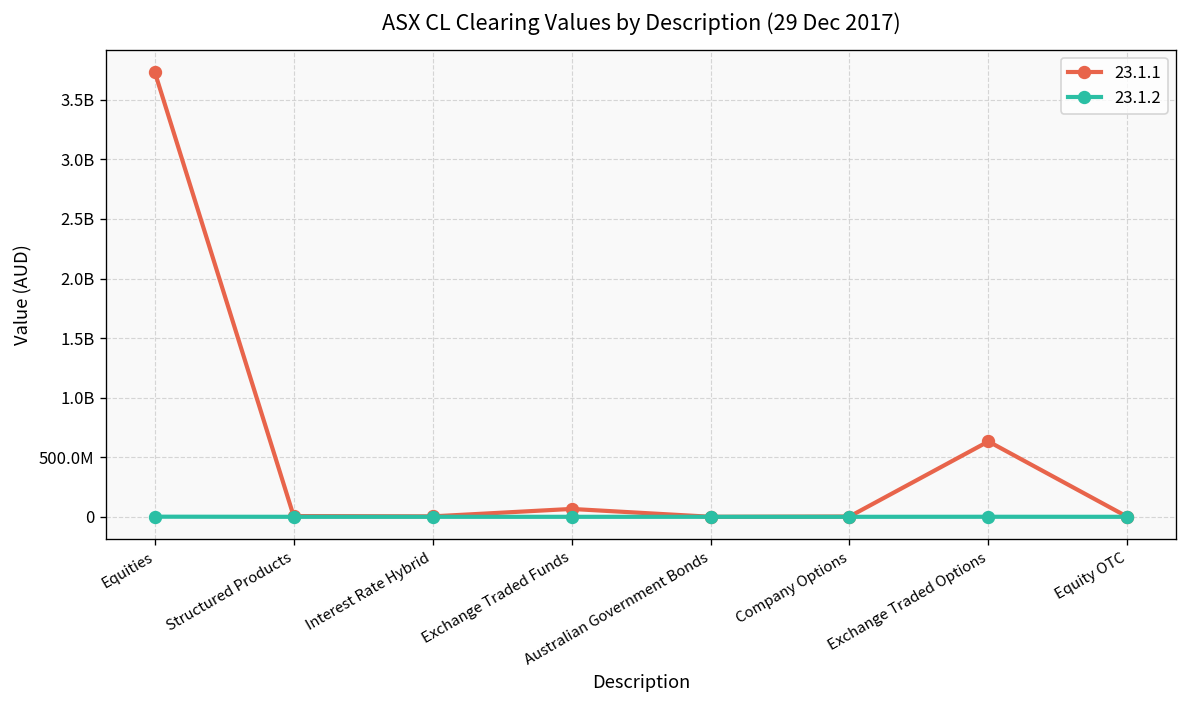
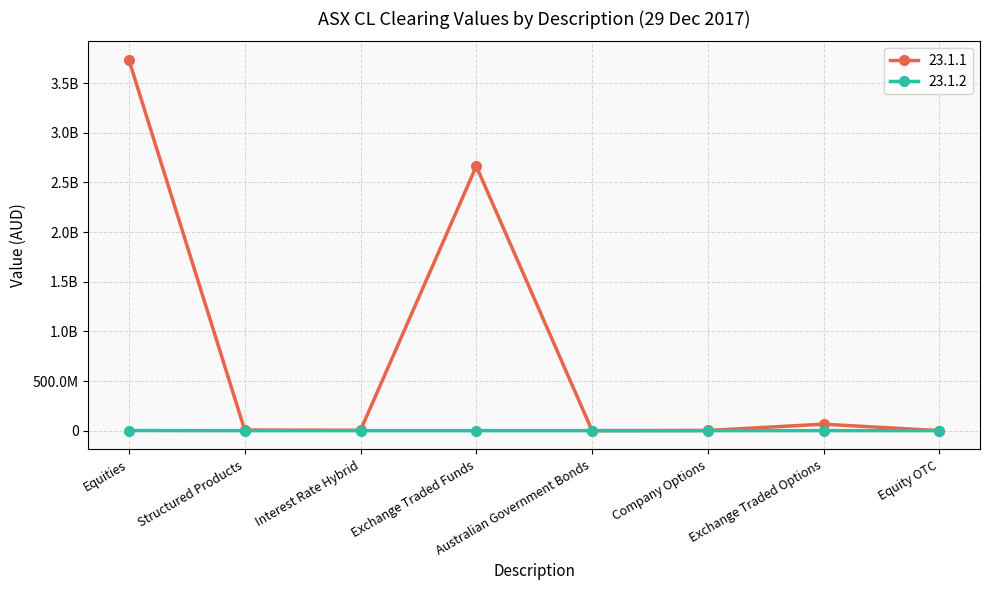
  {
    "23.1.1": {
      "Equities": 3700000000,
-     "Exchange Traded Funds": 100000000,
-     "Exchange Traded Options": 600000000
+     "Exchange Traded Funds": 2700000000,
+     "Exchange Traded Options": 100000000
    },
    "23.1.2": {
      "Equities": 0,
      "Exchange Traded Funds": 0,
      "Exchange Traded Options": 0
    }
  }
